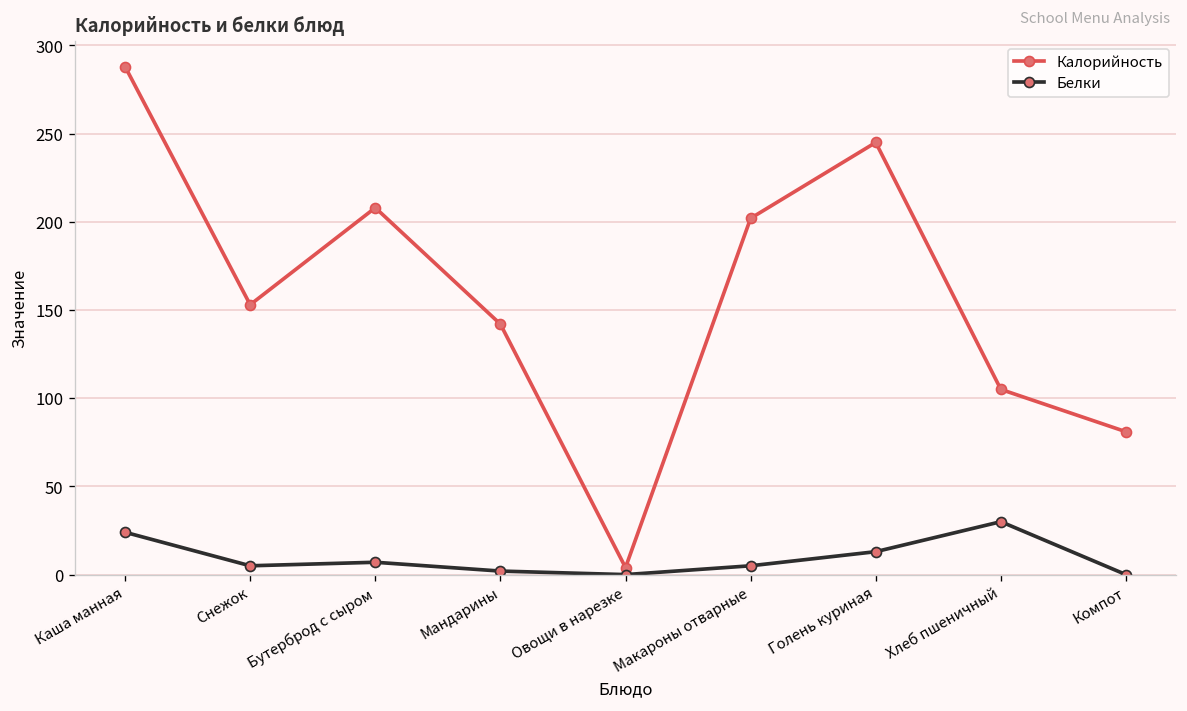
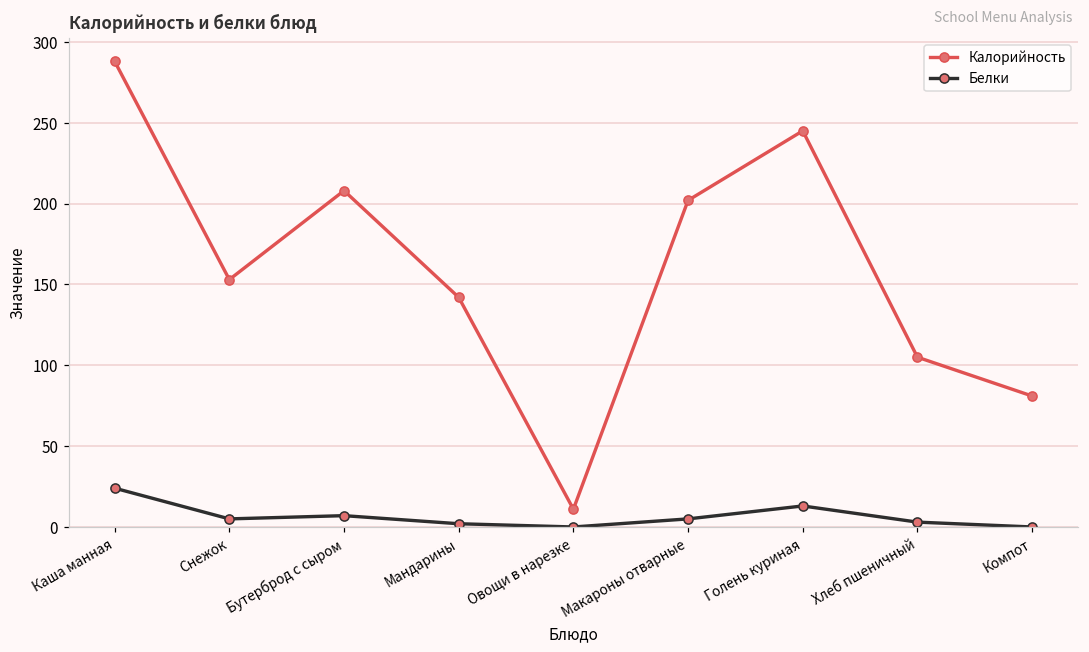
  {
    "Калорийность": {
      "Каша манная": 288,
      "Снежок": 153,
      "Бутерброд с сыром": 208,
      "Мандарины": 142,
-     "Овощи в нарезке": 4,
+     "Овощи в нарезке": 11,
      "Макароны отварные": 202,
      "Голень куриная": 245,
      "Хлеб пшеничный": 105,
      "Компот": 81
    },
    "Белки": {
      "Каша манная": 24,
      "Снежок": 5,
      "Бутерброд с сыром": 7,
      "Мандарины": 2,
      "Овощи в нарезке": 0,
      "Макароны отварные": 5,
      "Голень куриная": 13,
-     "Хлеб пшеничный": 30,
+     "Хлеб пшеничный": 3,
      "Компот": 0
    }
  }
